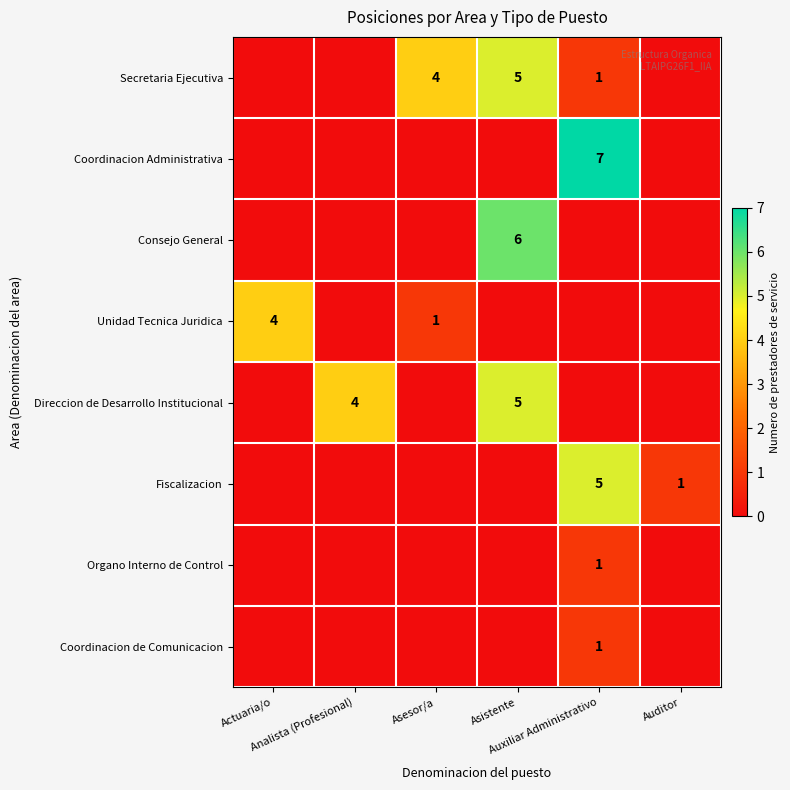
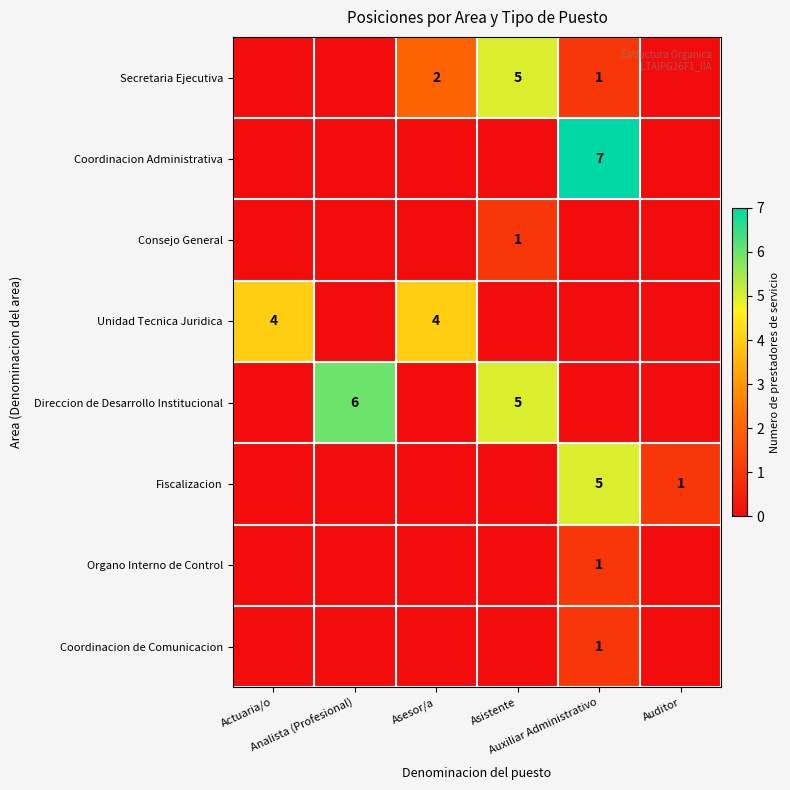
  {
    "Secretaria Ejecutiva": {
-     "Asesor/a": 4,
+     "Asesor/a": 2,
      "Asistente": 5,
      "Auxiliar Administrativo": 1
    },
    "Coordinacion Administrativa": {
      "Auxiliar Administrativo": 7
    },
    "Consejo General": {
-     "Asistente": 6
+     "Asistente": 1
    },
    "Unidad Tecnica Juridica": {
      "Actuaria/o": 4,
-     "Asesor/a": 1
+     "Asesor/a": 4
    },
    "Direccion de Desarrollo Institucional": {
-     "Analista (Profesional)": 4,
+     "Analista (Profesional)": 6,
      "Asistente": 5
    },
    "Fiscalizacion": {
      "Auxiliar Administrativo": 5,
      "Auditor": 1
    },
    "Organo Interno de Control": {
      "Auxiliar Administrativo": 1
    },
    "Coordinacion de Comunicacion": {
      "Auxiliar Administrativo": 1
    }
  }
